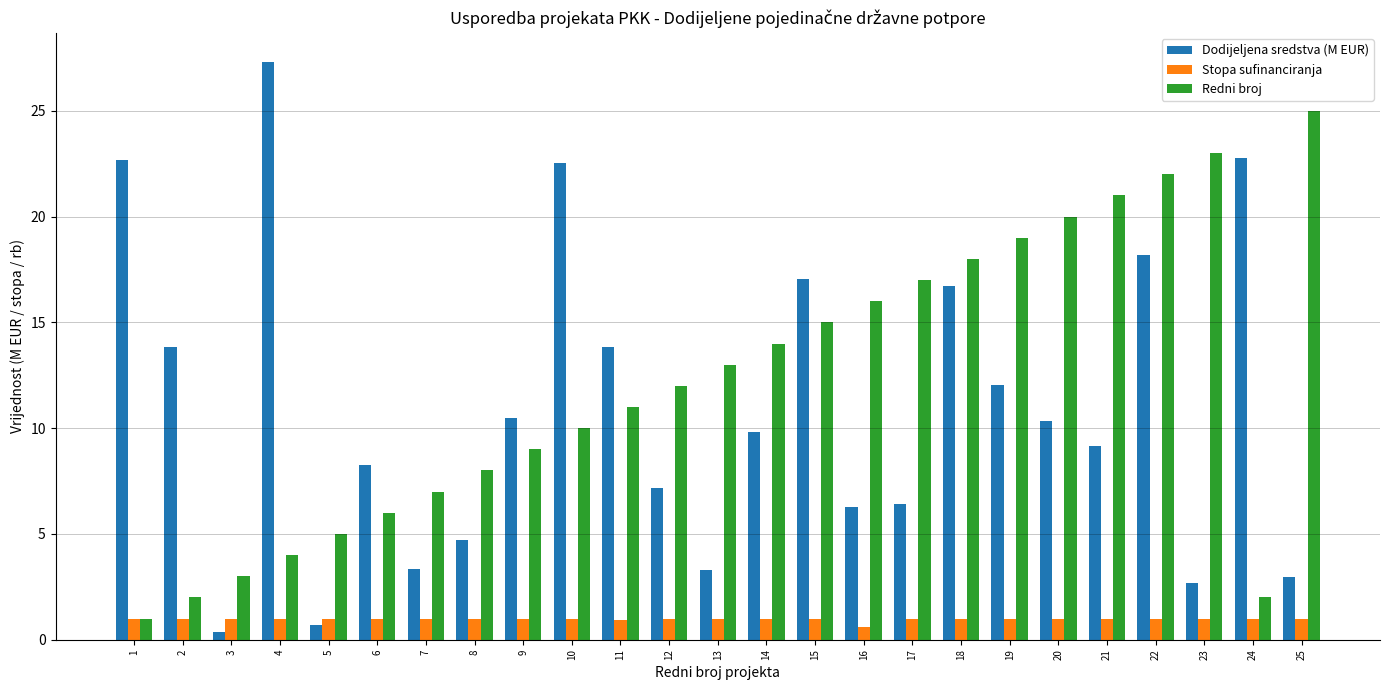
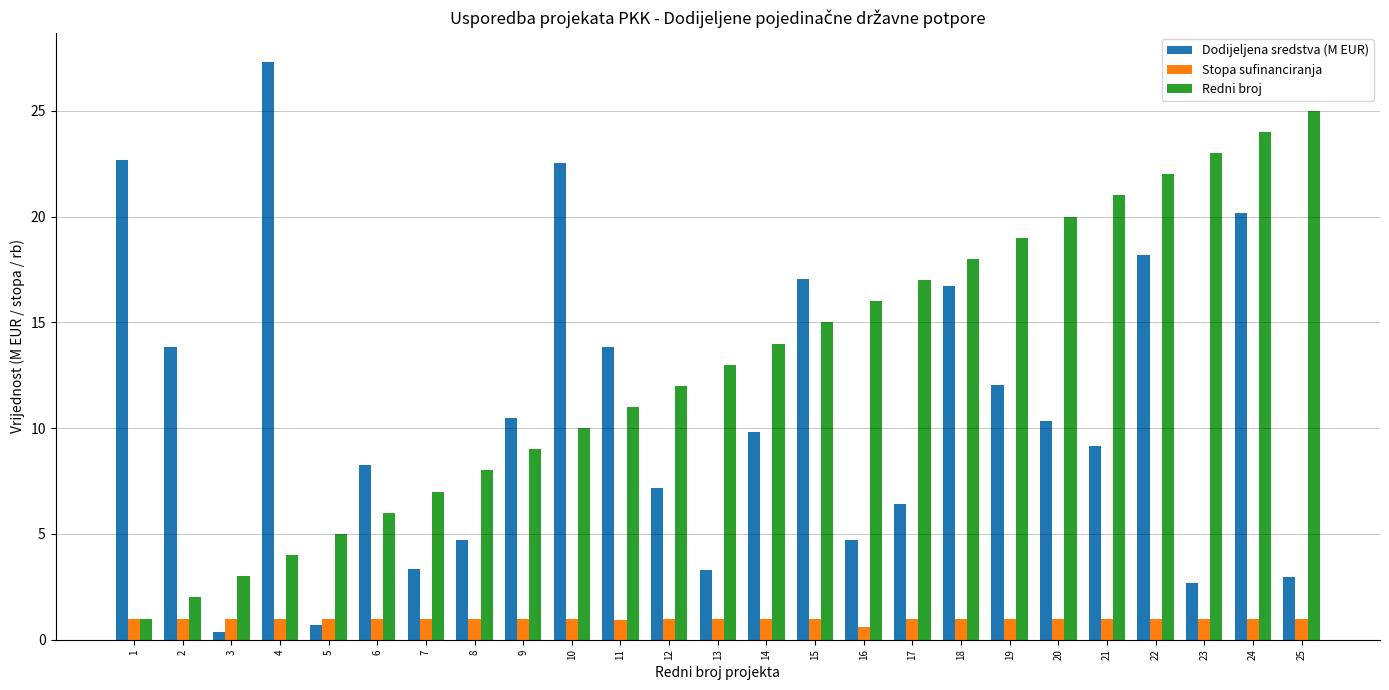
  {
    "Dodijeljena sredstva (M EUR)": {
      "1": 22.7,
      "2": 13.8,
      "3": 0.4,
      "4": 27.3,
      "5": 0.7,
      "6": 8.3,
      "7": 3.3,
      "8": 4.7,
      "9": 10.5,
      "10": 22.5,
      "11": 13.8,
      "12": 7.2,
      "13": 3.3,
      "14": 9.8,
      "15": 17.0,
-     "16": 6.3,
+     "16": 4.7,
      "17": 6.4,
      "18": 16.7,
      "19": 12.0,
      "20": 10.3,
      "21": 9.2,
      "22": 18.2,
      "23": 2.7,
-     "24": 22.8,
+     "24": 20.2,
      "25": 3.0
    },
    "Stopa sufinanciranja": {
      "1": 1.0,
      "2": 1.0,
      "3": 1.0,
      "4": 1.0,
      "5": 1.0,
      "6": 1.0,
      "7": 1.0,
      "8": 1.0,
      "9": 1.0,
      "10": 1.0,
      "11": 1.0,
      "12": 1.0,
      "13": 1.0,
      "14": 1.0,
      "15": 1.0,
      "16": 0.6,
      "17": 1.0,
      "18": 1.0,
      "19": 1.0,
      "20": 1.0,
      "21": 1.0,
      "22": 1.0,
      "23": 1.0,
      "24": 1.0,
      "25": 1.0
    },
    "Redni broj": {
      "1": 1,
      "2": 2,
      "3": 3,
      "4": 4,
      "5": 5,
      "6": 6,
      "7": 7,
      "8": 8,
      "9": 9,
      "10": 10,
      "11": 11,
      "12": 12,
      "13": 13,
      "14": 14,
      "15": 15,
      "16": 16,
      "17": 17,
      "18": 18,
      "19": 19,
      "20": 20,
      "21": 21,
      "22": 22,
      "23": 23,
-     "24": 2,
+     "24": 24,
      "25": 25
    }
  }
